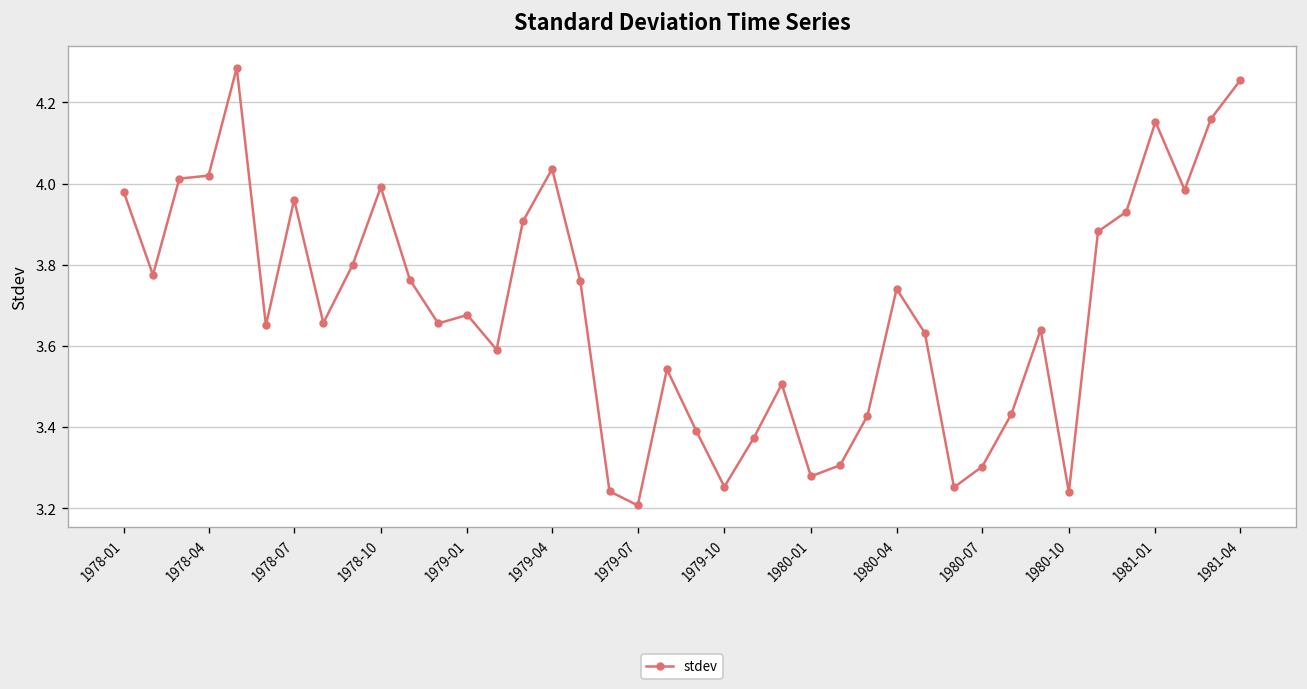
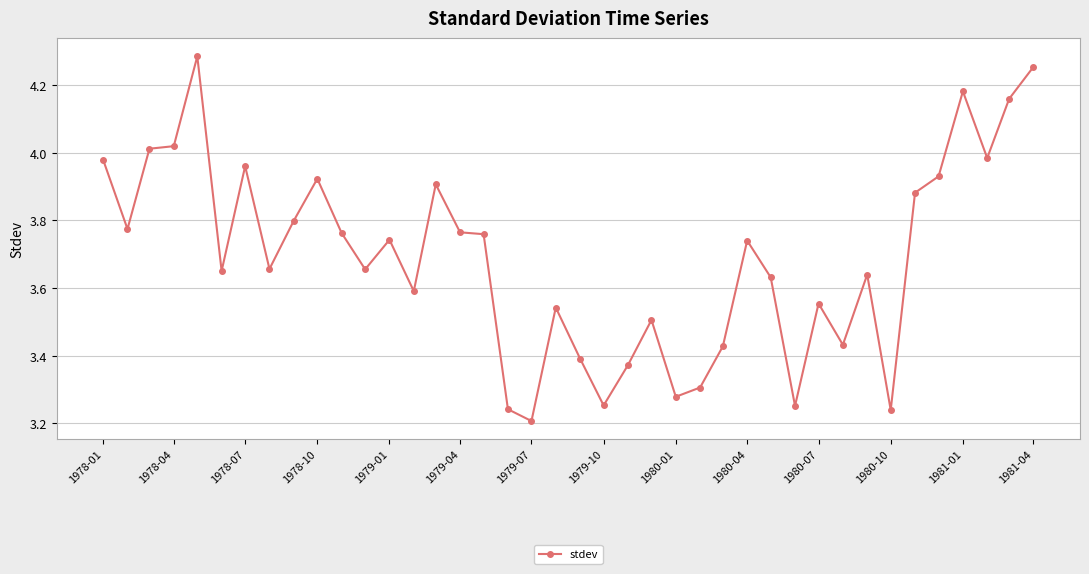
  {
    "1978-01": 3.98,
    "1978-04": 4.02,
    "1978-07": 3.96,
-   "1978-10": 3.99,
-   "1979-01": 3.68,
-   "1979-04": 4.04,
+   "1978-10": 3.92,
+   "1979-01": 3.74,
+   "1979-04": 3.76,
    "1979-07": 3.21,
    "1979-10": 3.25,
    "1980-01": 3.28,
    "1980-04": 3.74,
-   "1980-07": 3.30,
+   "1980-07": 3.55,
    "1980-10": 3.24,
-   "1981-01": 4.15,
+   "1981-01": 4.18,
    "1981-04": 4.25
  }
